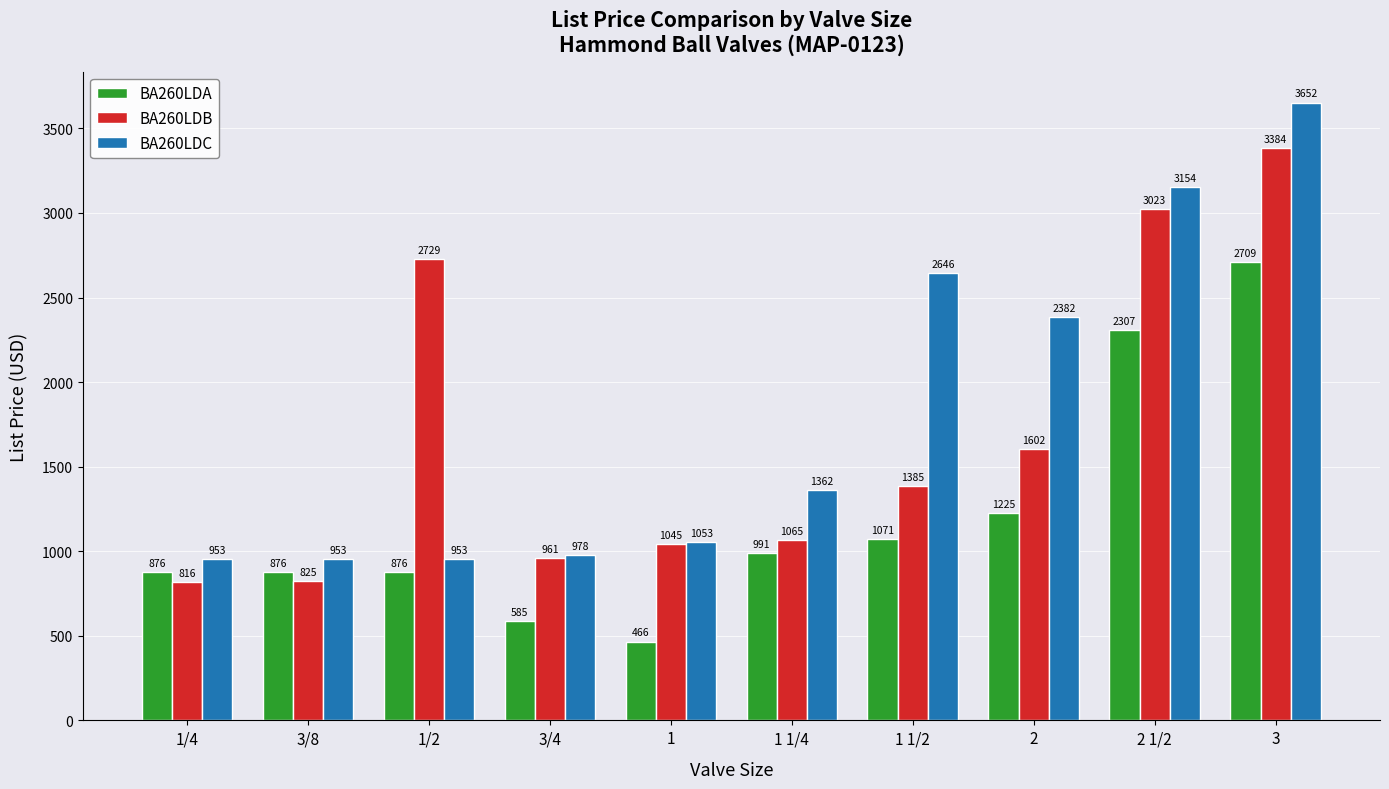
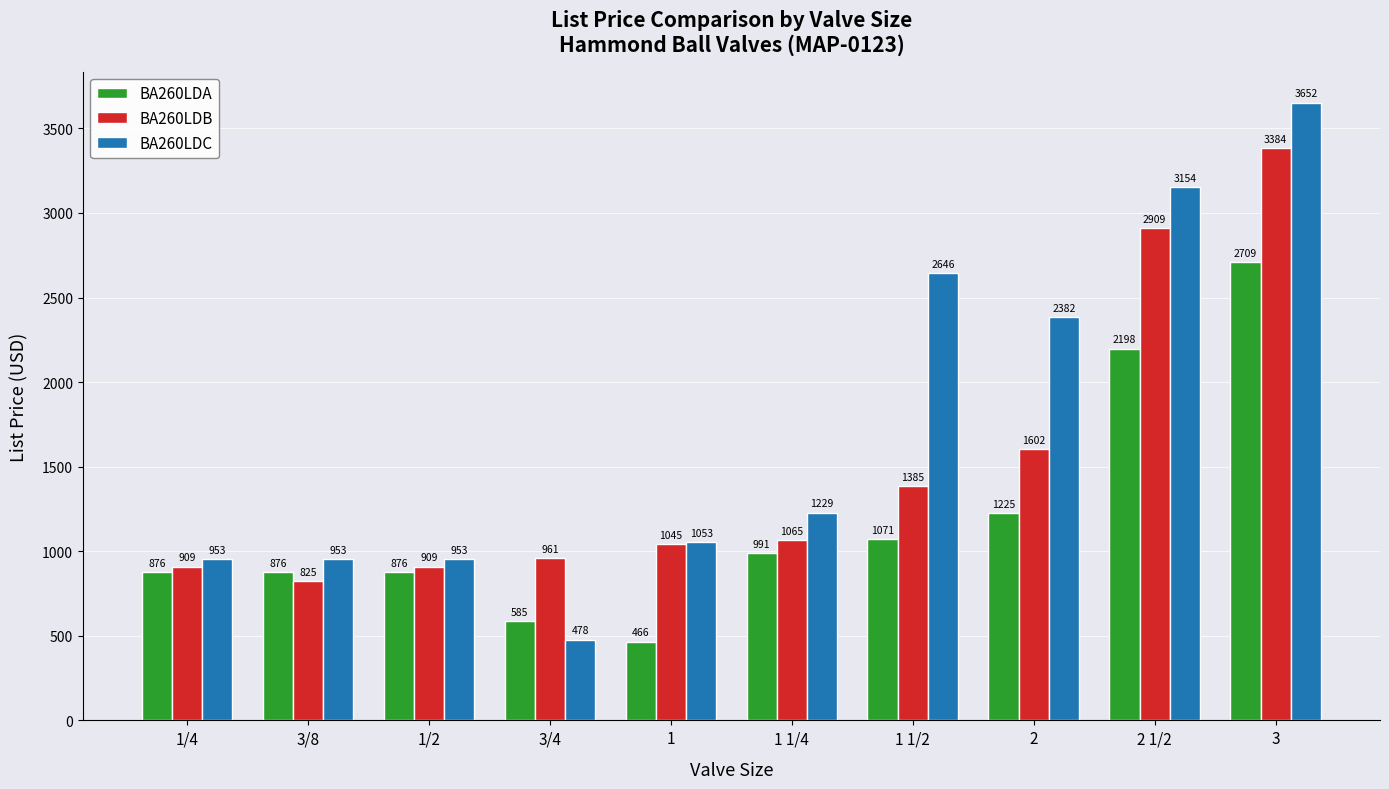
  {
    "BA260LDA": {
      "1/4": 876,
      "3/8": 876,
      "1/2": 876,
      "3/4": 585,
      "1": 466,
      "1 1/4": 991,
      "1 1/2": 1071,
      "2": 1225,
-     "2 1/2": 2307,
+     "2 1/2": 2198,
      "3": 2709
    },
    "BA260LDB": {
-     "1/4": 816,
+     "1/4": 909,
      "3/8": 825,
-     "1/2": 2729,
+     "1/2": 909,
      "3/4": 961,
      "1": 1045,
      "1 1/4": 1065,
      "1 1/2": 1385,
      "2": 1602,
-     "2 1/2": 3023,
+     "2 1/2": 2909,
      "3": 3384
    },
    "BA260LDC": {
      "1/4": 953,
      "3/8": 953,
      "1/2": 953,
-     "3/4": 978,
+     "3/4": 478,
      "1": 1053,
-     "1 1/4": 1362,
+     "1 1/4": 1229,
      "1 1/2": 2646,
      "2": 2382,
      "2 1/2": 3154,
      "3": 3652
    }
  }
